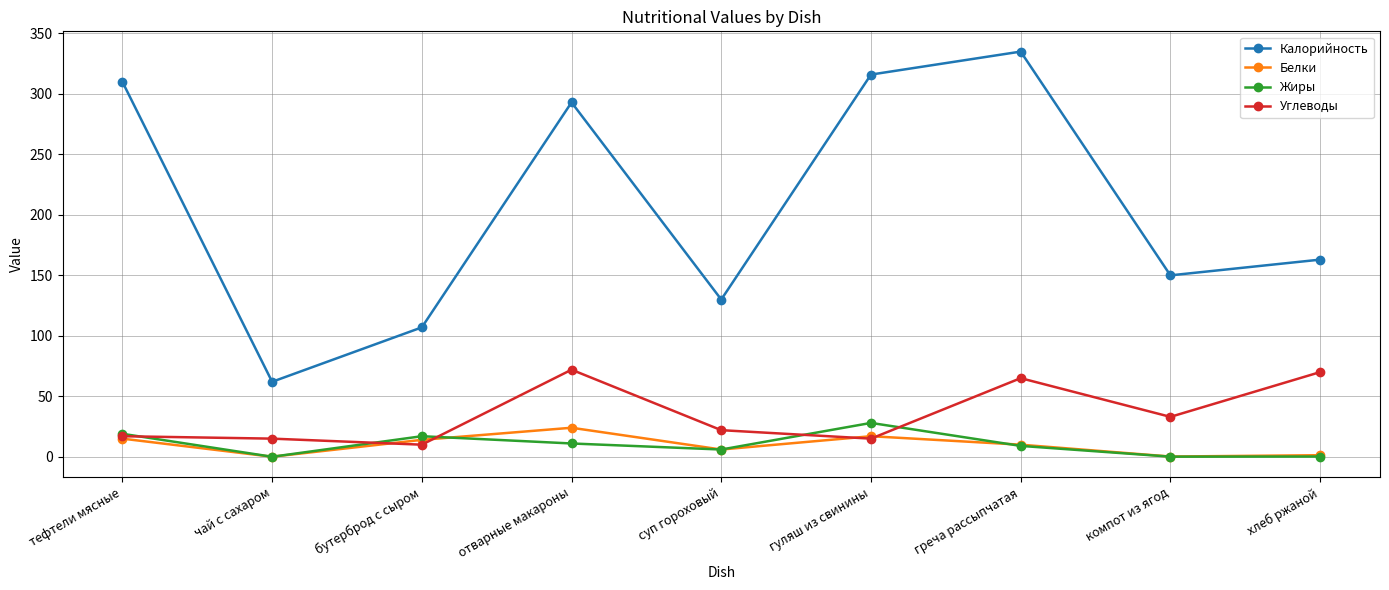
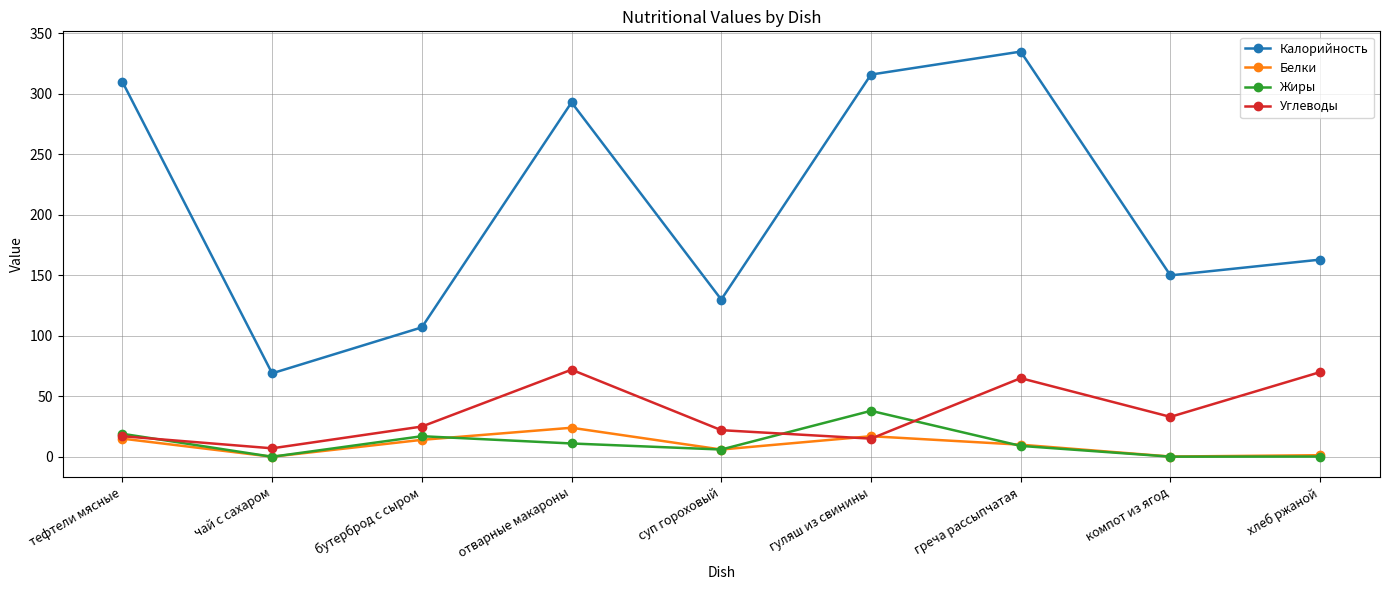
  {
    "Калорийность": {
      "тефтели мясные": 310,
-     "чай с сахаром": 62,
+     "чай с сахаром": 69,
      "бутерброд с сыром": 107,
      "отварные макароны": 293,
      "суп гороховый": 130,
      "гуляш из свинины": 316,
      "греча рассыпчатая": 335,
      "компот из ягод": 150,
      "хлеб ржаной": 163
    },
    "Белки": {
      "бутерброд с сыром": 14,
      "отварные макароны": 24
    },
    "Жиры": {
      "бутерброд с сыром": 17,
      "отварные макароны": 11,
-     "гуляш из свинины": 28
+     "гуляш из свинины": 38
    },
    "Углеводы": {
-     "чай с сахаром": 15,
-     "бутерброд с сыром": 10,
+     "чай с сахаром": 7,
+     "бутерброд с сыром": 25,
      "отварные макароны": 72,
      "суп гороховый": 22,
      "греча рассыпчатая": 65,
      "компот из ягод": 33,
      "хлеб ржаной": 70
    }
  }
